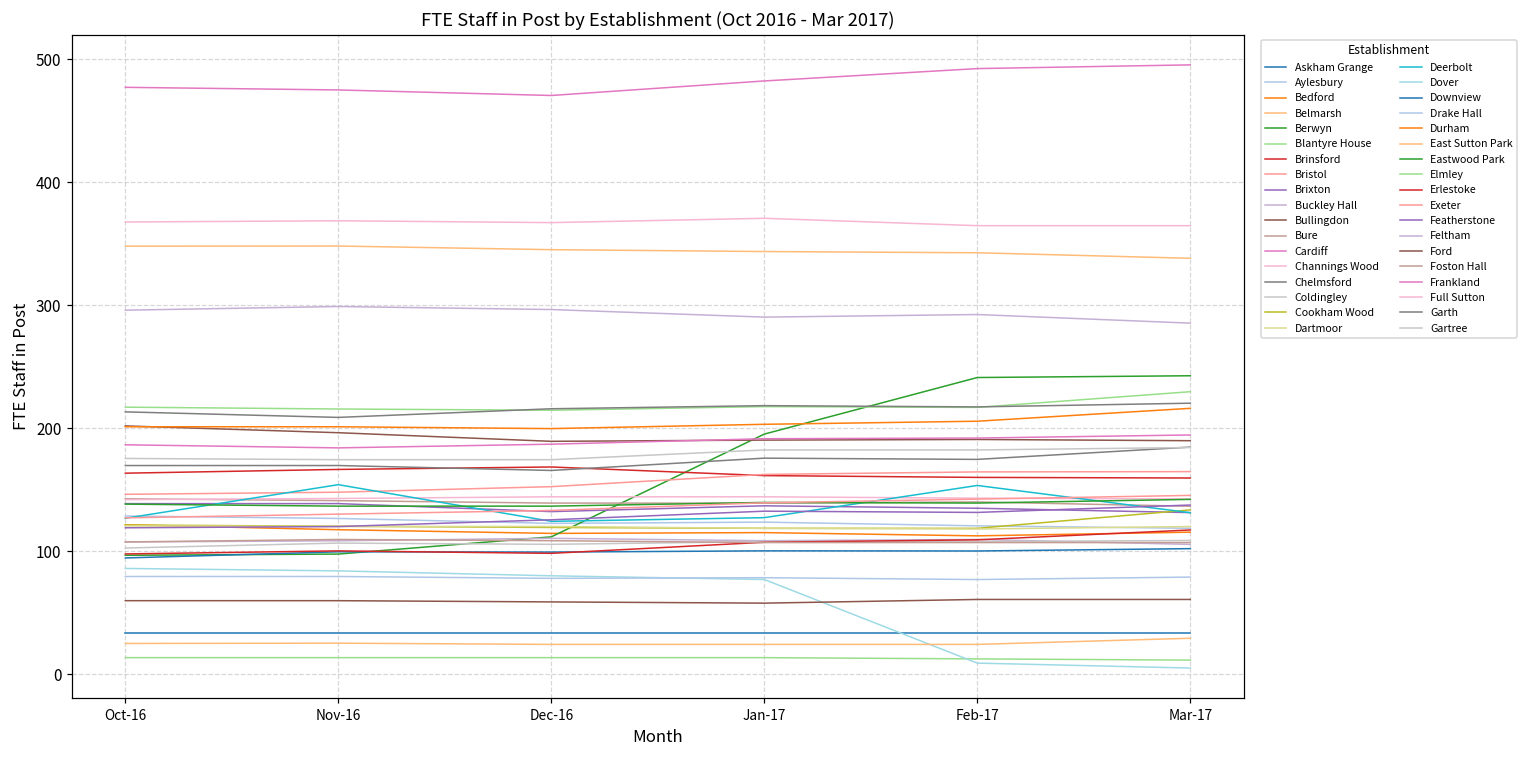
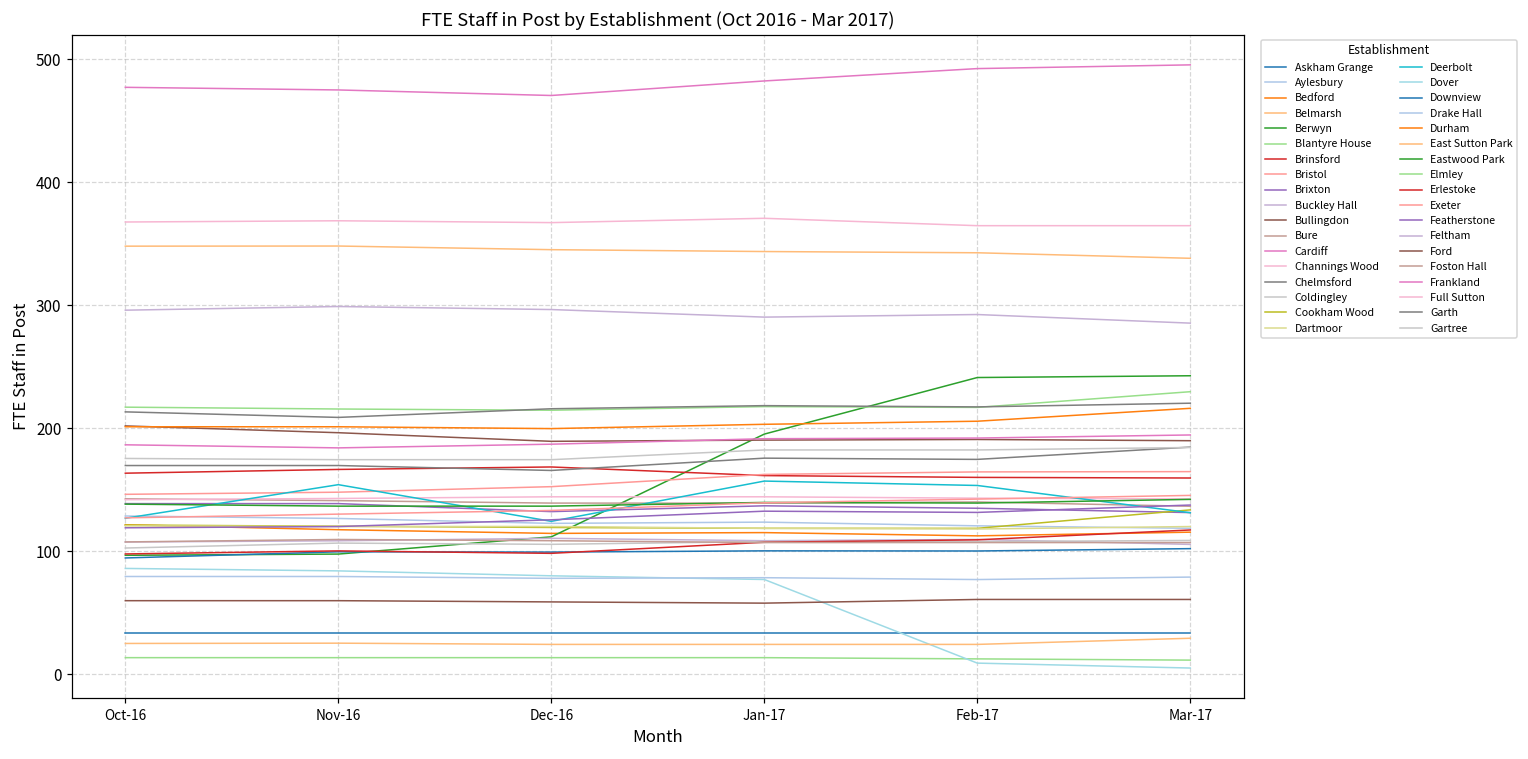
  {
    "Deerbolt": {
      "Nov-16": 154,
-     "Jan-17": 127,
+     "Jan-17": 157,
      "Feb-17": 153
    }
  }
